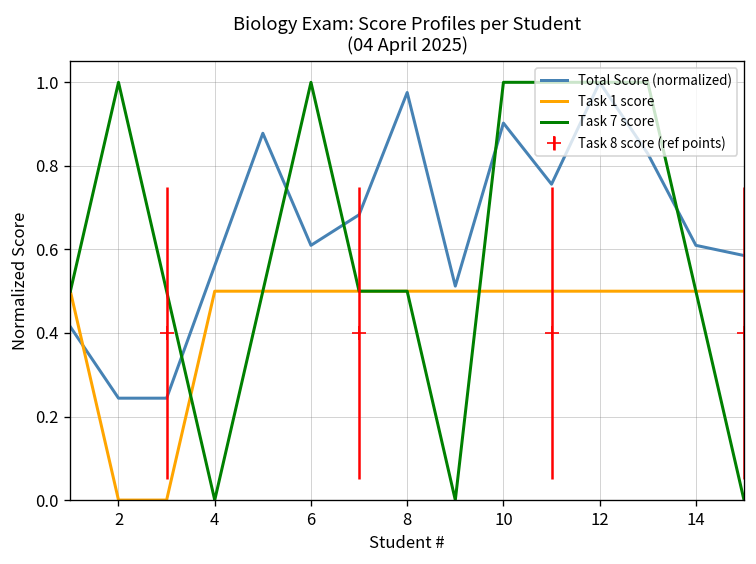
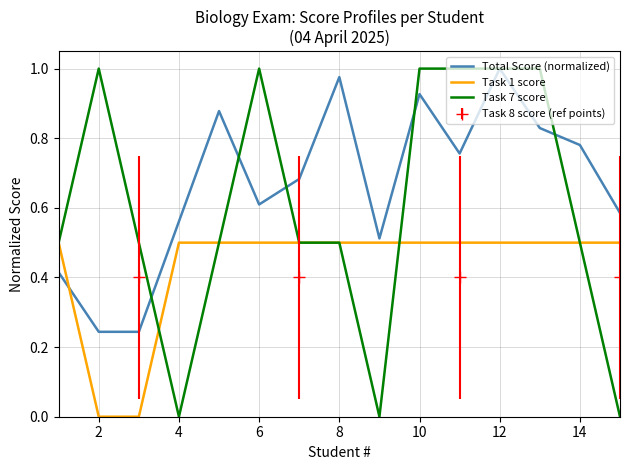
  {
    "Total Score (normalized)": {
      "2": 0.24,
      "4": 0.56,
      "6": 0.61,
      "8": 0.98,
-     "10": 0.90,
-     "14": 0.61
+     "10": 0.93,
+     "14": 0.78
    },
    "Task 1 score": {
      "2": 0.00,
      "4": 0.50,
      "6": 0.50,
      "10": 0.50,
      "12": 0.50
    },
    "Task 7 score": {
      "2": 1.00,
      "4": 0.00,
      "6": 1.00,
      "10": 1.00
    }
  }
